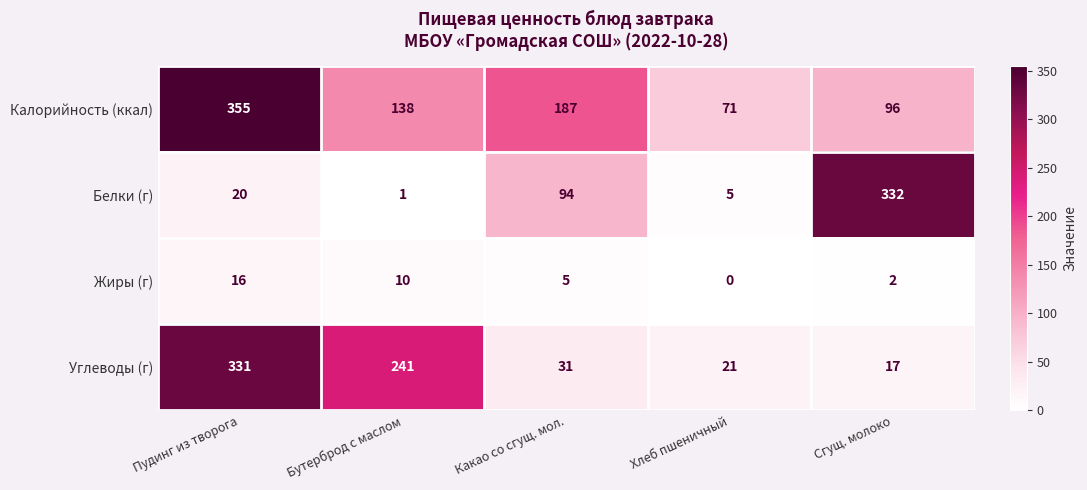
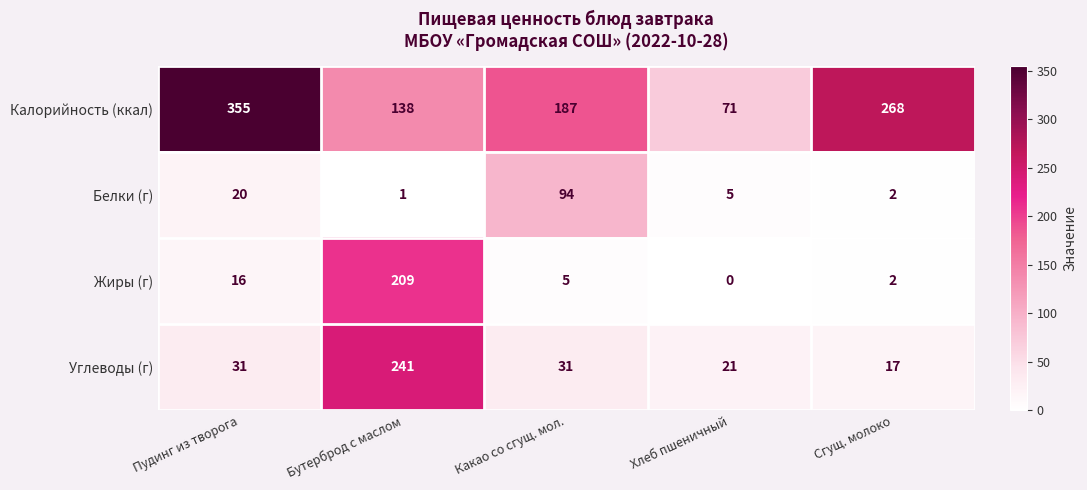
  {
    "Калорийность (ккал)": {
      "Пудинг из творога": 355,
      "Бутерброд с маслом": 138,
      "Какао со сгущ. мол.": 187,
      "Хлеб пшеничный": 71,
-     "Сгущ. молоко": 96
+     "Сгущ. молоко": 268
    },
    "Белки (г)": {
      "Пудинг из творога": 20,
      "Бутерброд с маслом": 1,
      "Какао со сгущ. мол.": 94,
      "Хлеб пшеничный": 5,
-     "Сгущ. молоко": 332
+     "Сгущ. молоко": 2
    },
    "Жиры (г)": {
      "Пудинг из творога": 16,
-     "Бутерброд с маслом": 10,
+     "Бутерброд с маслом": 209,
      "Какао со сгущ. мол.": 5,
      "Хлеб пшеничный": 0,
      "Сгущ. молоко": 2
    },
    "Углеводы (г)": {
-     "Пудинг из творога": 331,
+     "Пудинг из творога": 31,
      "Бутерброд с маслом": 241,
      "Какао со сгущ. мол.": 31,
      "Хлеб пшеничный": 21,
      "Сгущ. молоко": 17
    }
  }
